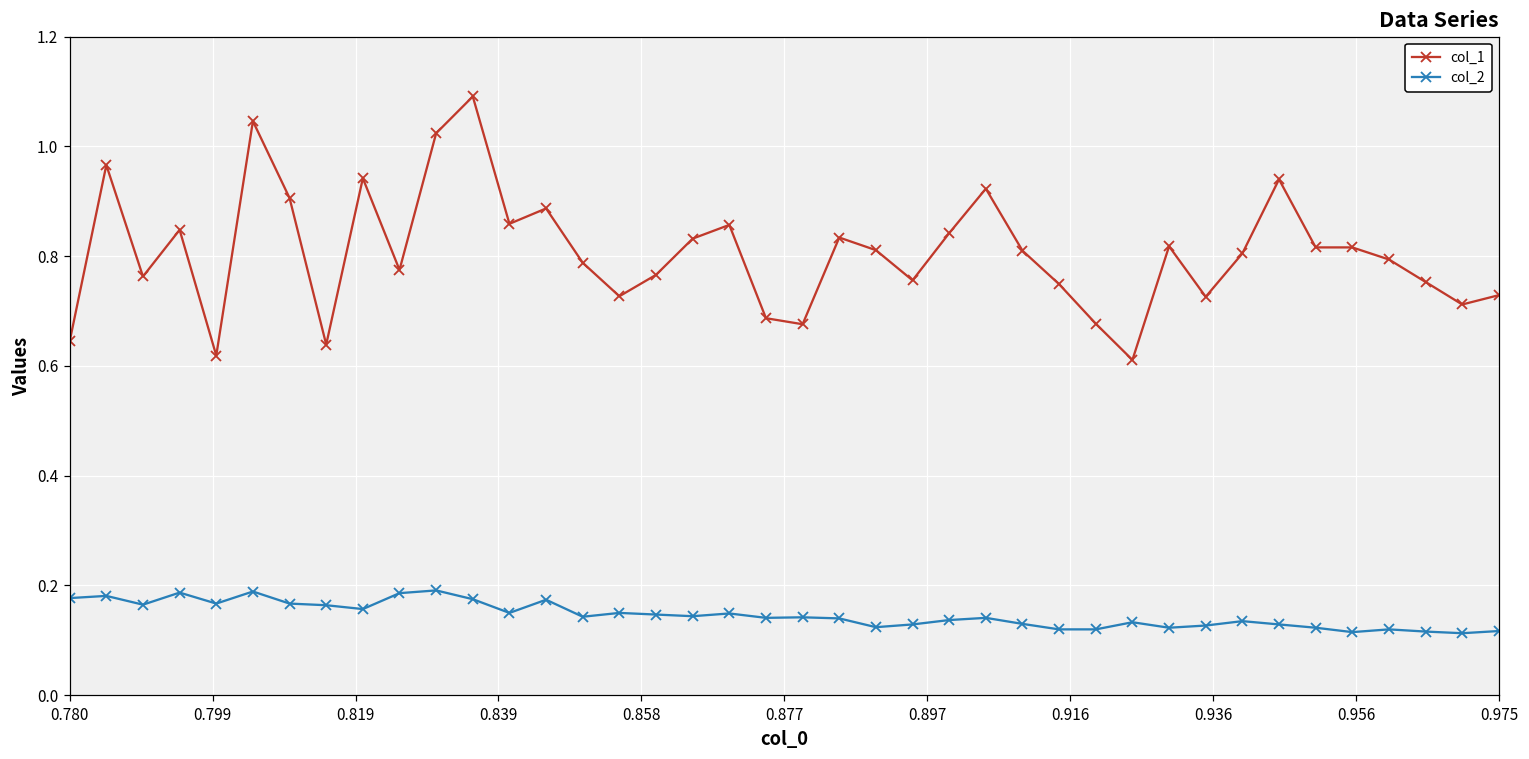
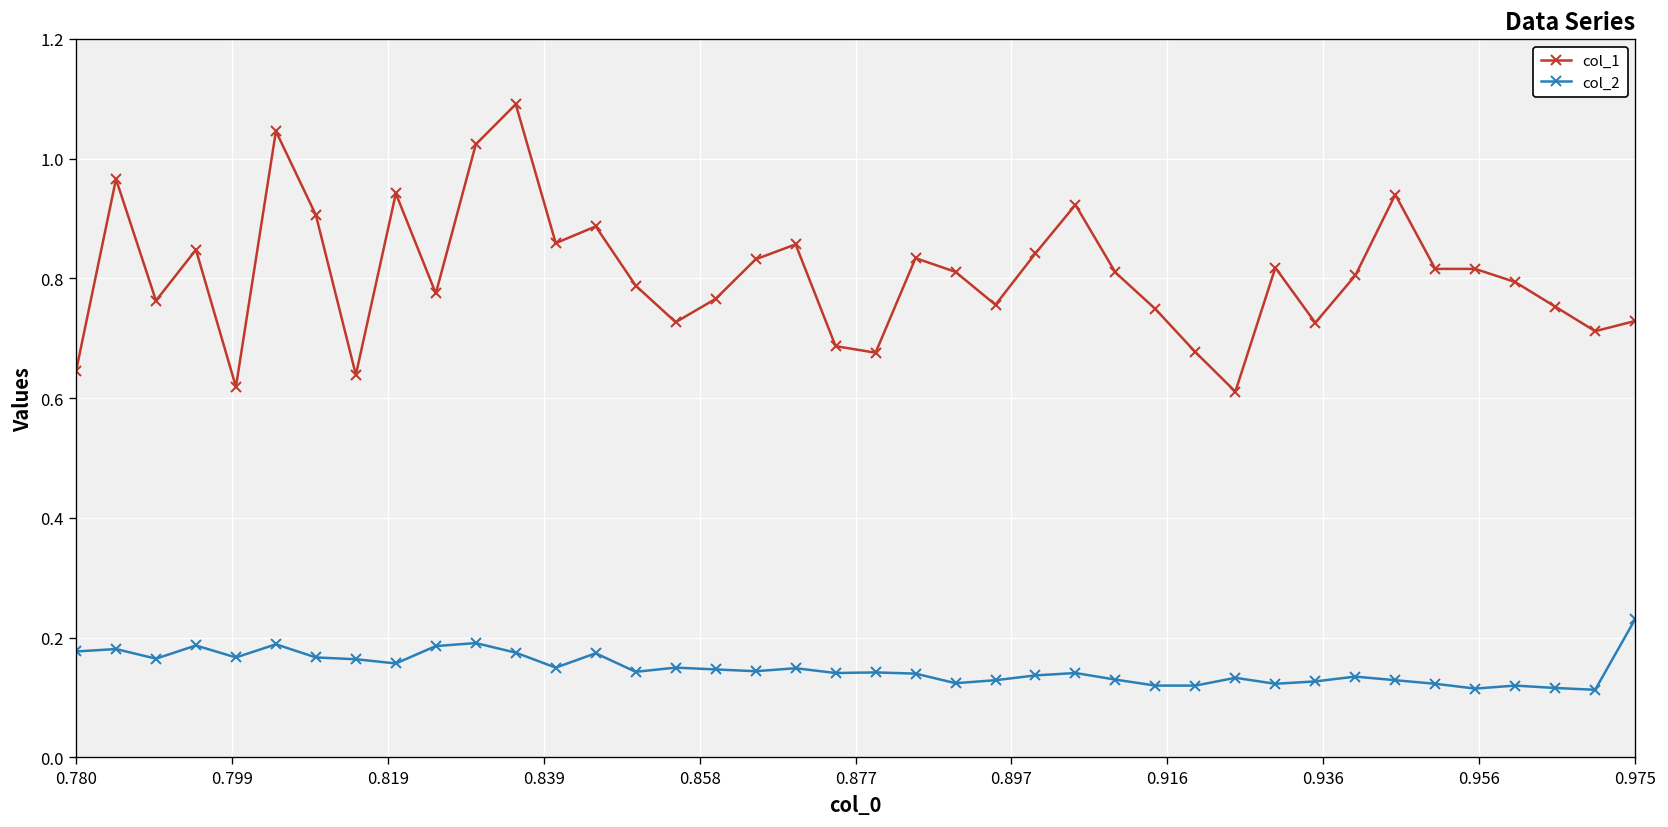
  {
    "col_1": {
      "0.780": 0.65,
      "0.975": 0.73
    },
    "col_2": {
      "0.780": 0.18,
-     "0.975": 0.12
+     "0.975": 0.23
    }
  }
